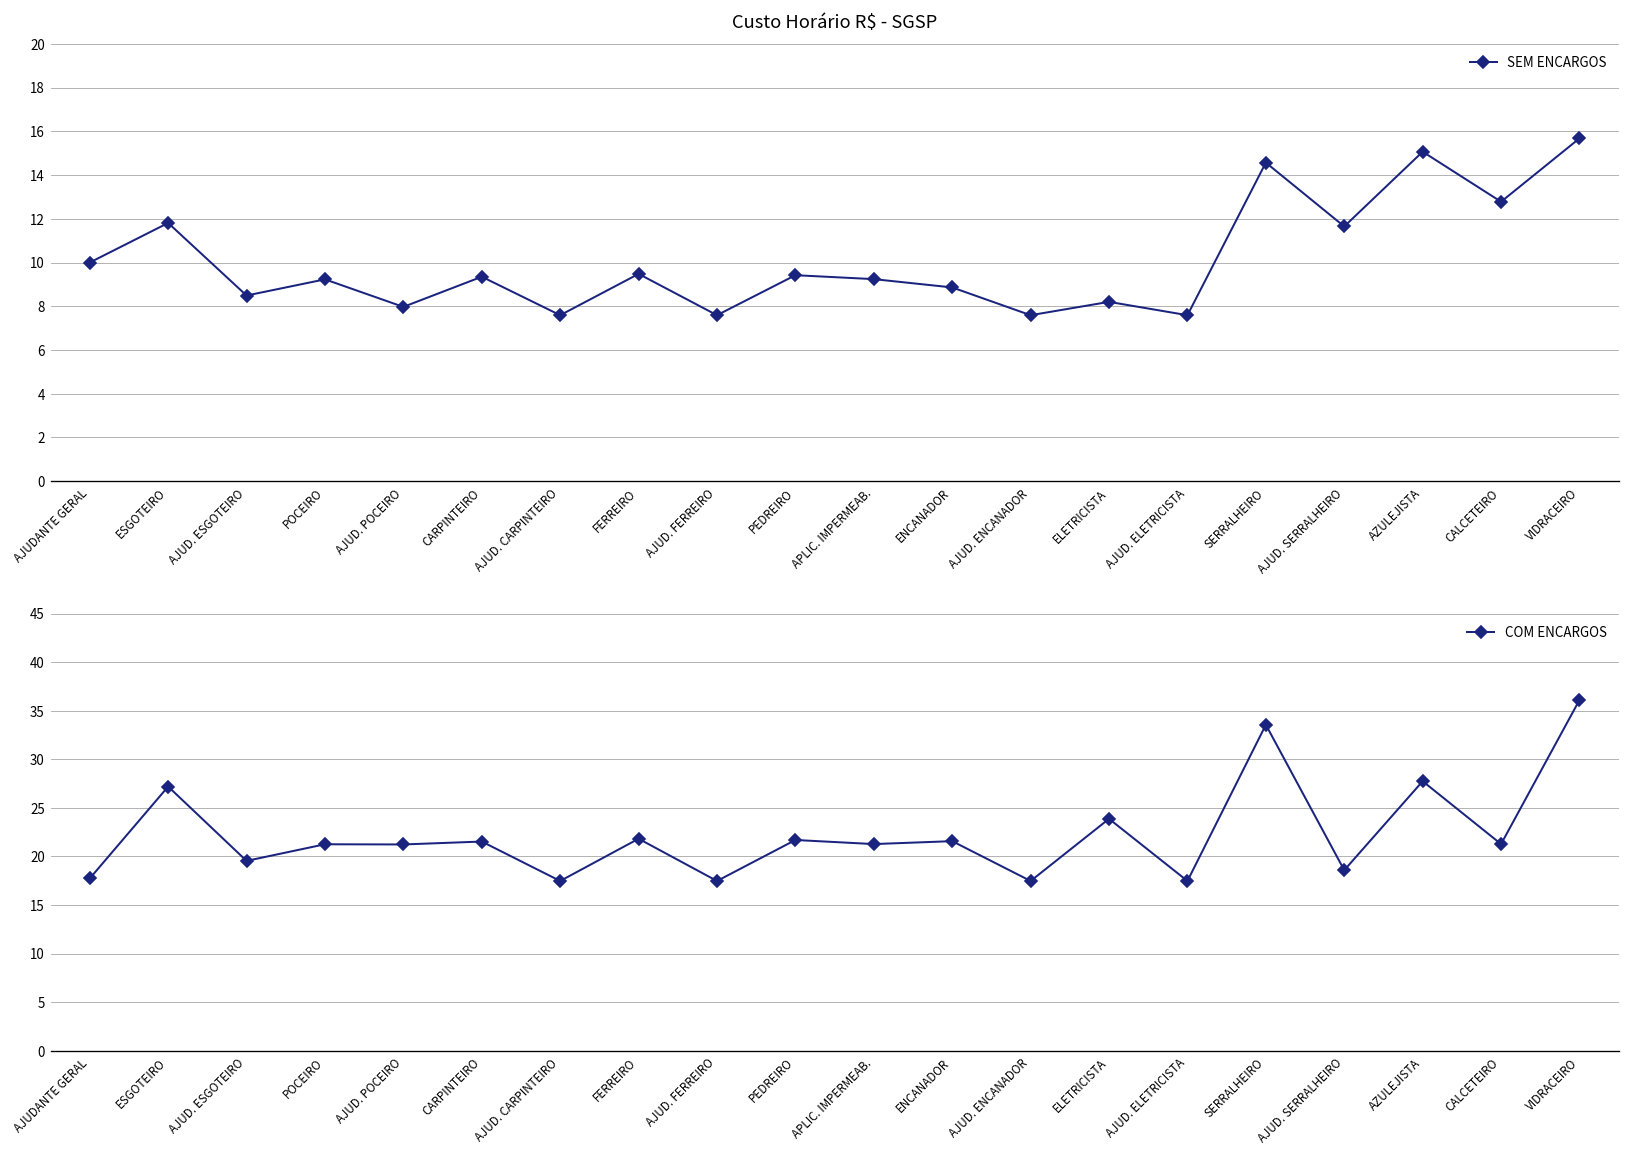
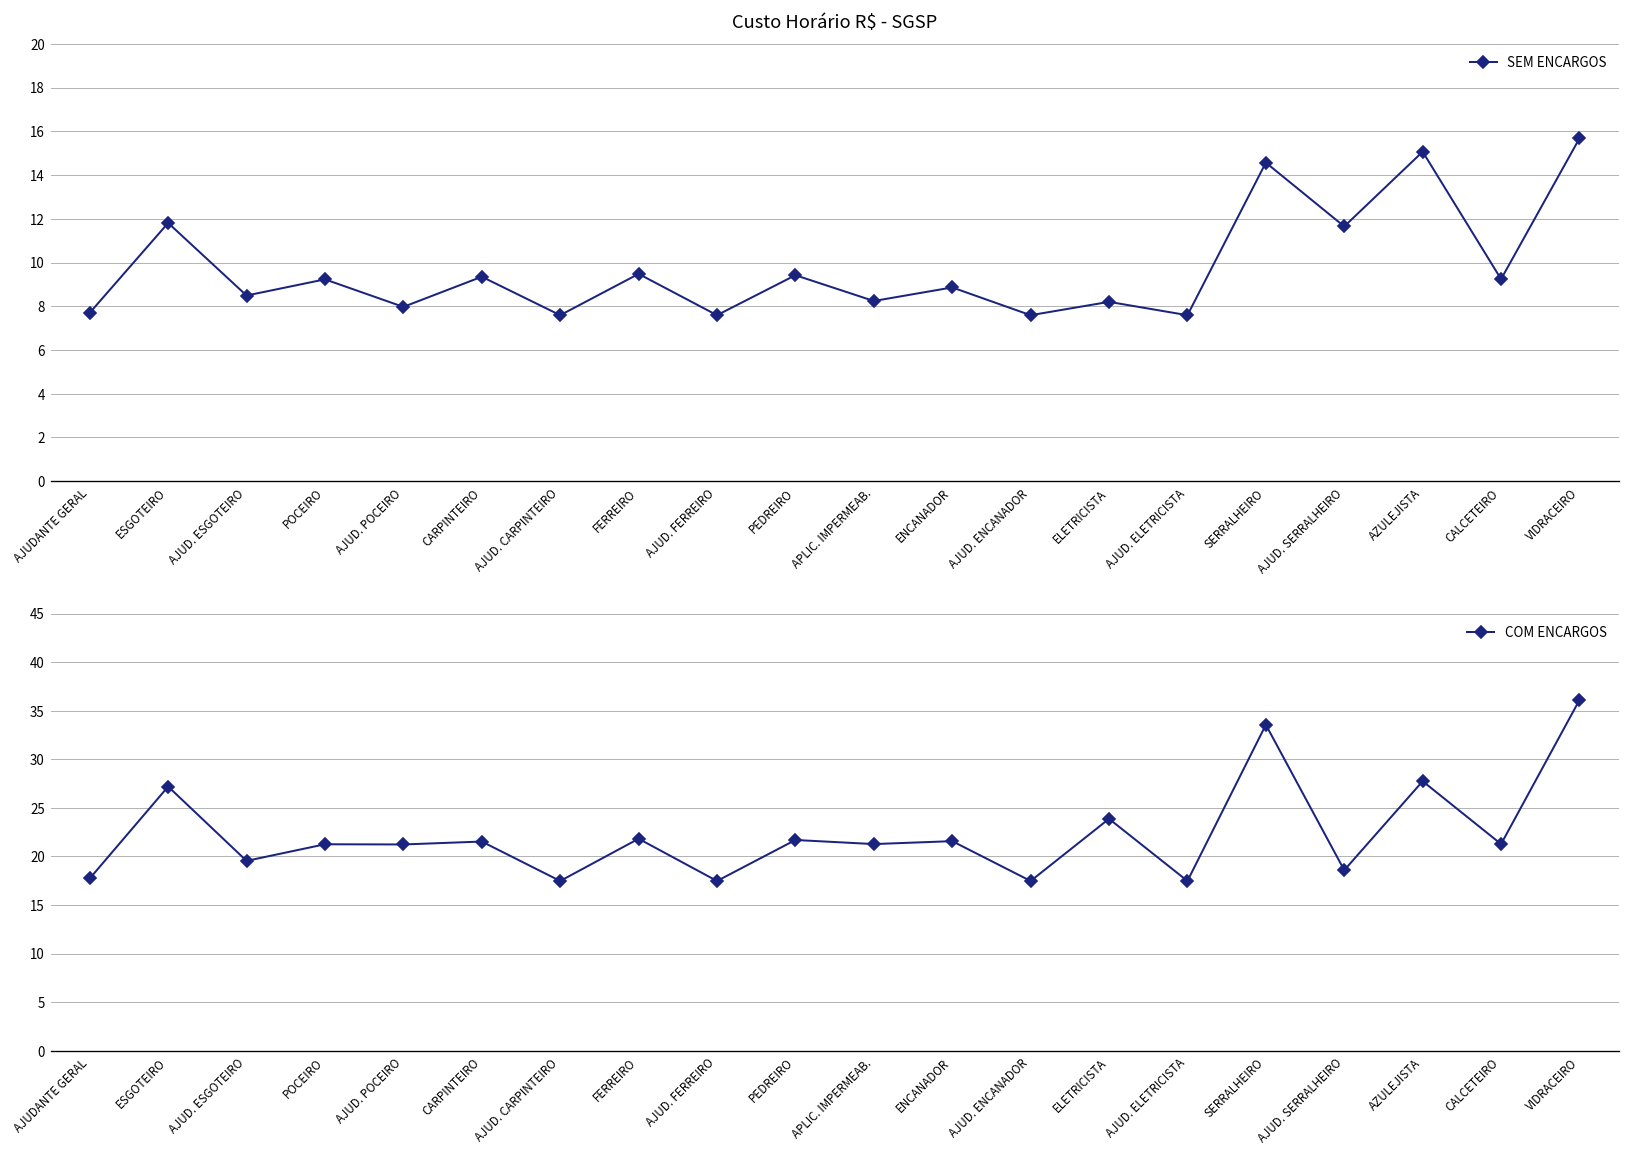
  {
    "Custo Horário R$ - SGSP": {
-     "AJUDANTE GERAL": 10.0,
+     "AJUDANTE GERAL": 7.7,
      "ESGOTEIRO": 11.8,
      "AJUD. ESGOTEIRO": 8.5,
      "POCEIRO": 9.2,
      "AJUD. POCEIRO": 8.0,
      "CARPINTEIRO": 9.4,
      "AJUD. CARPINTEIRO": 7.6,
      "FERREIRO": 9.5,
      "AJUD. FERREIRO": 7.6,
      "PEDREIRO": 9.4,
-     "APLIC. IMPERMEAB.": 9.2,
+     "APLIC. IMPERMEAB.": 8.2,
      "ENCANADOR": 8.9,
      "AJUD. ENCANADOR": 7.6,
      "ELETRICISTA": 8.2,
      "AJUD. ELETRICISTA": 7.6,
      "SERRALHEIRO": 14.6,
      "AJUD. SERRALHEIRO": 11.7,
      "AZULEJISTA": 15.1,
-     "CALCETEIRO": 12.8,
+     "CALCETEIRO": 9.2,
      "VIDRACEIRO": 15.7
    }
  }
